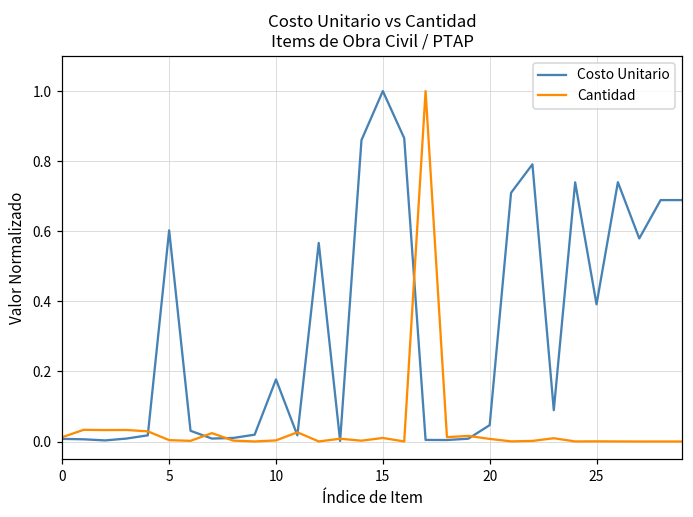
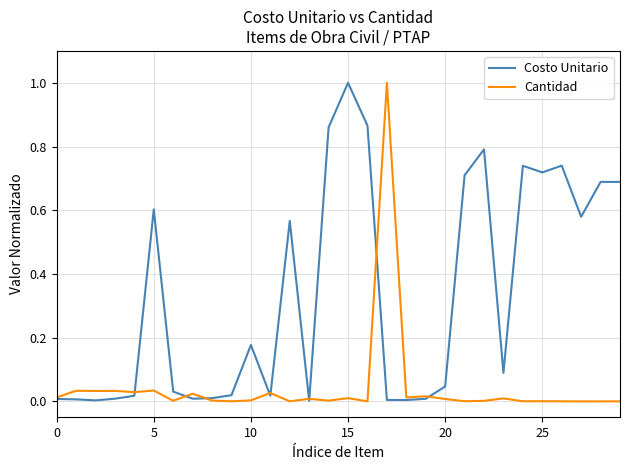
  {
    "Costo Unitario": {
      "5": 0.60,
      "10": 0.18,
      "15": 1.00,
      "20": 0.05,
-     "25": 0.39
+     "25": 0.72
    },
    "Cantidad": {
-     "5": 0.00,
+     "5": 0.03,
      "10": 0.00,
      "15": 0.01,
      "20": 0.01,
      "25": 0.00
    }
  }
